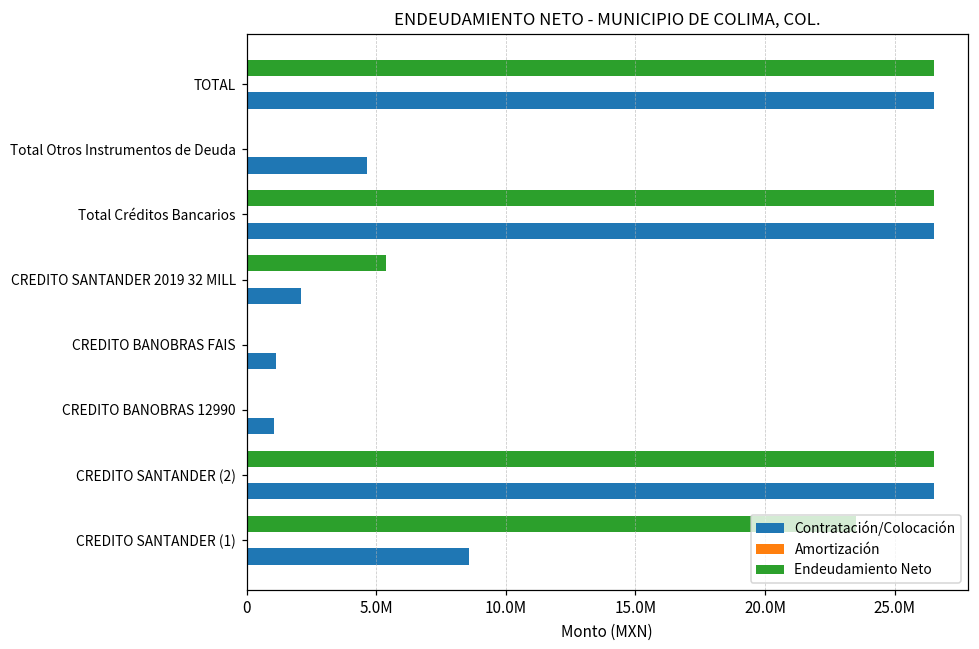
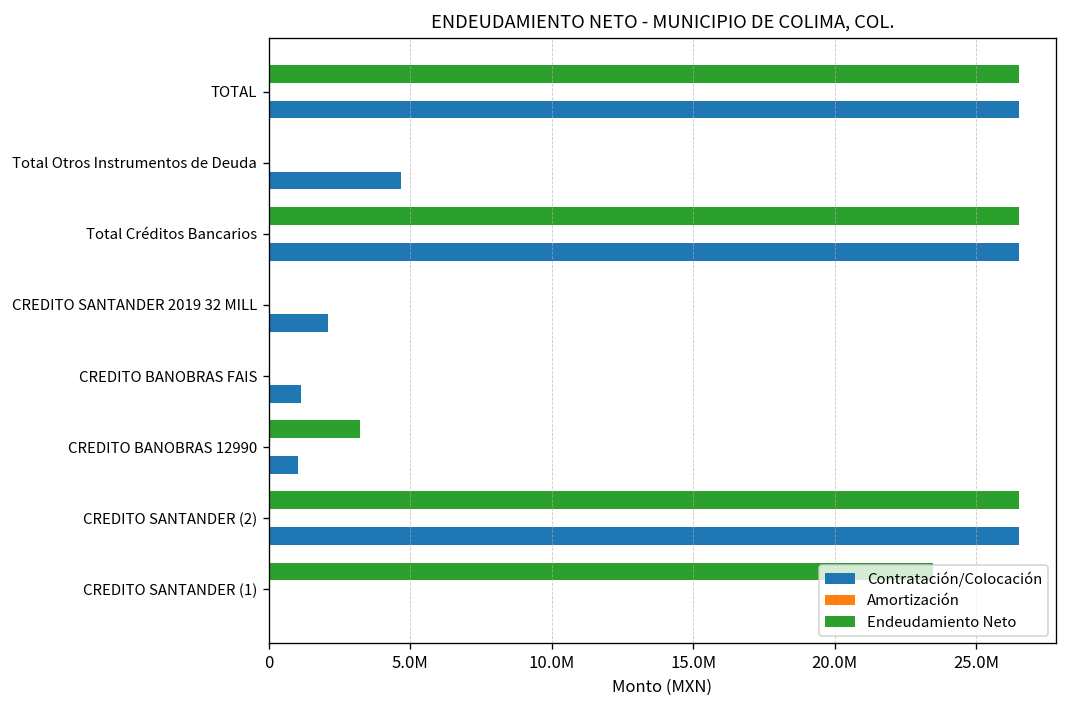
  {
    "Contratación/Colocación": {
      "TOTAL": 26500000,
      "Total Otros Instrumentos de Deuda": 4700000,
      "Total Créditos Bancarios": 26500000,
      "CREDITO SANTANDER 2019 32 MILL": 2100000,
      "CREDITO BANOBRAS FAIS": 1100000,
      "CREDITO BANOBRAS 12990": 1000000,
      "CREDITO SANTANDER (2)": 26500000,
-     "CREDITO SANTANDER (1)": 8600000
+     "CREDITO SANTANDER (1)": 0
    },
    "Amortización": {
      "TOTAL": 0,
      "Total Otros Instrumentos de Deuda": 0,
      "Total Créditos Bancarios": 0,
      "CREDITO SANTANDER 2019 32 MILL": 0,
      "CREDITO BANOBRAS FAIS": 0,
      "CREDITO BANOBRAS 12990": 0,
      "CREDITO SANTANDER (2)": 0,
      "CREDITO SANTANDER (1)": 0
    },
    "Endeudamiento Neto": {
      "TOTAL": 26500000,
      "Total Otros Instrumentos de Deuda": 0,
      "Total Créditos Bancarios": 26500000,
-     "CREDITO SANTANDER 2019 32 MILL": 5400000,
+     "CREDITO SANTANDER 2019 32 MILL": 0,
      "CREDITO BANOBRAS FAIS": 0,
-     "CREDITO BANOBRAS 12990": 0,
+     "CREDITO BANOBRAS 12990": 3200000,
      "CREDITO SANTANDER (2)": 26500000
    }
  }
